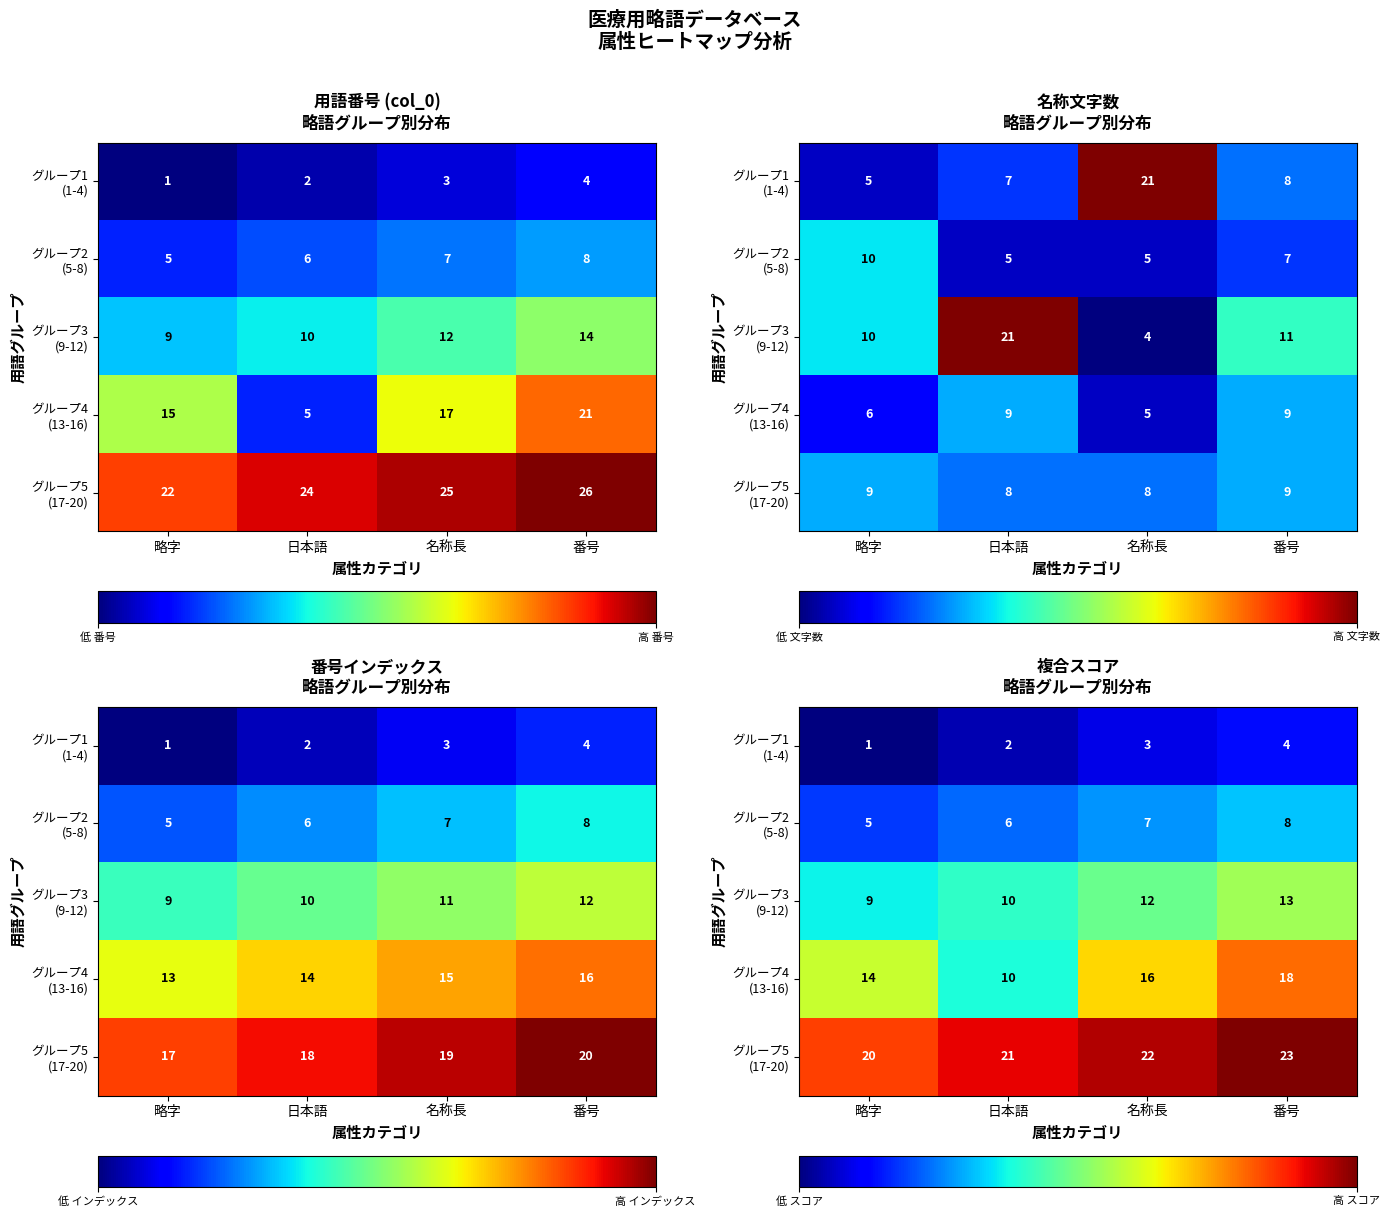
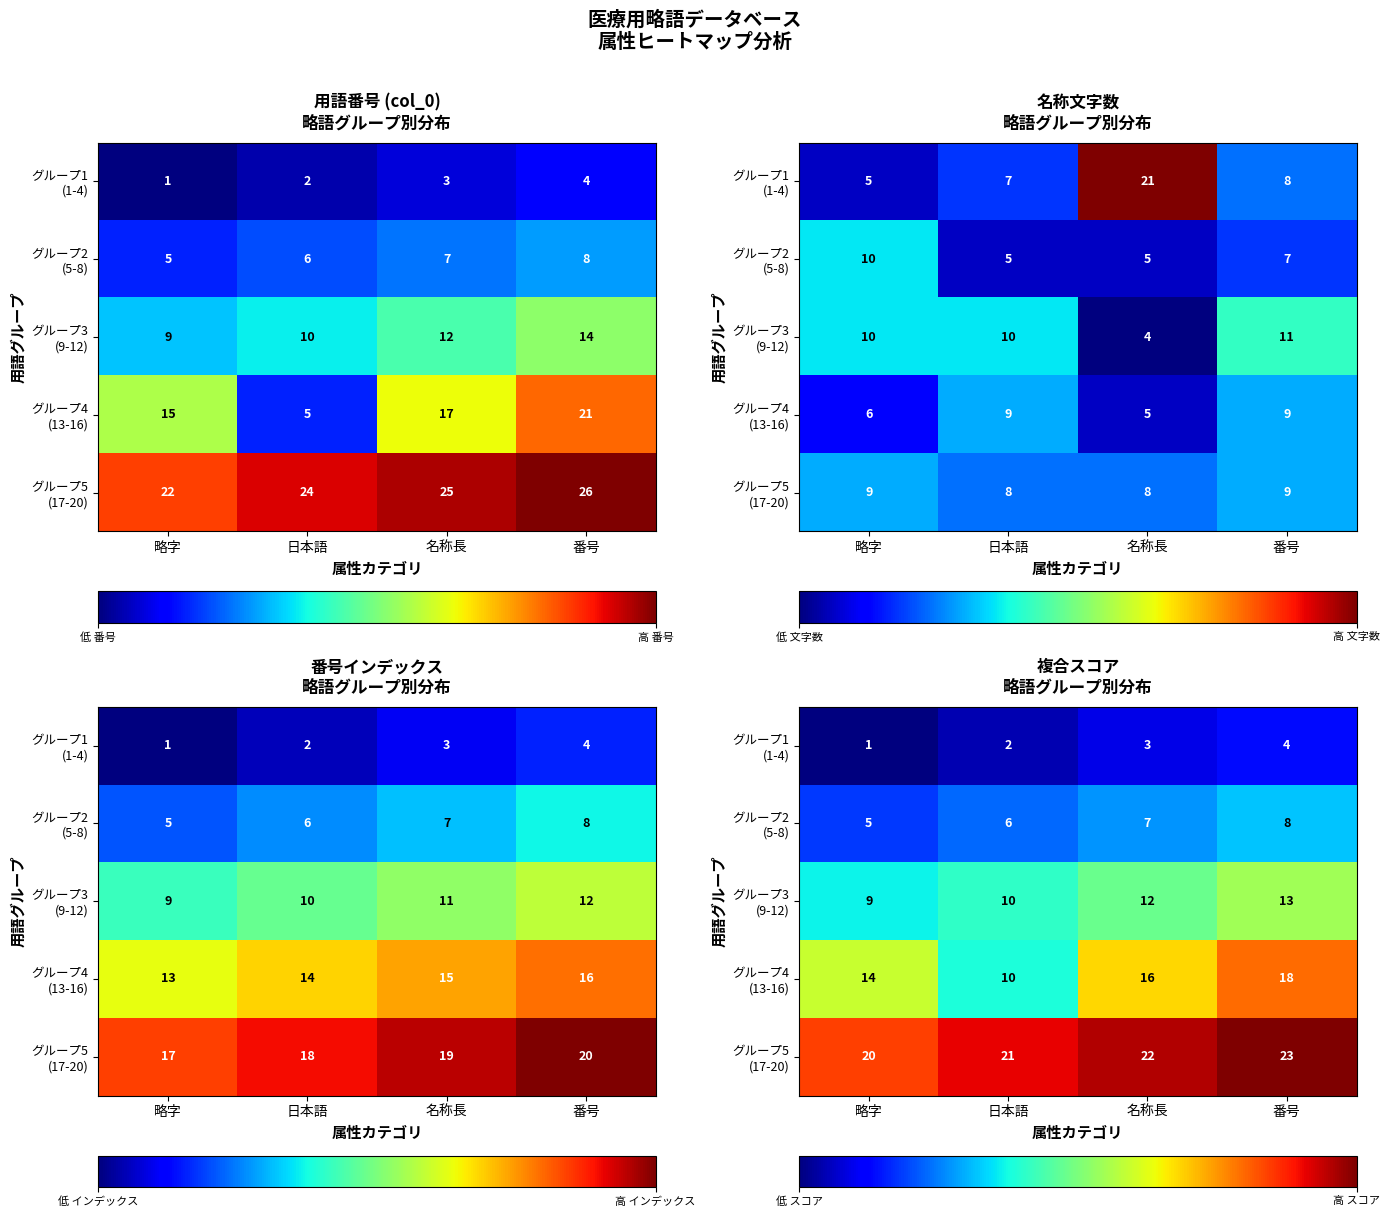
  {
    "用語番号 (col_0) 略語グループ別分布": {
      "グループ1 (1-4)": {
        "略字": 1,
        "日本語": 2,
        "名称長": 3,
        "番号": 4
      },
      "グループ2 (5-8)": {
        "略字": 5,
        "日本語": 6,
        "名称長": 7,
        "番号": 8
      },
      "グループ3 (9-12)": {
        "略字": 9,
        "日本語": 10,
        "名称長": 12,
        "番号": 14
      },
      "グループ4 (13-16)": {
        "略字": 15,
        "日本語": 5,
        "名称長": 17,
        "番号": 21
      },
      "グループ5 (17-20)": {
        "略字": 22,
        "日本語": 24,
        "名称長": 25,
        "番号": 26
      }
    },
    "名称文字数 略語グループ別分布": {
      "グループ1 (1-4)": {
        "略字": 5,
        "日本語": 7,
        "名称長": 21,
        "番号": 8
      },
      "グループ2 (5-8)": {
        "略字": 10,
        "日本語": 5,
        "名称長": 5,
        "番号": 7
      },
      "グループ3 (9-12)": {
        "略字": 10,
-       "日本語": 21,
+       "日本語": 10,
        "名称長": 4,
        "番号": 11
      },
      "グループ4 (13-16)": {
        "略字": 6,
        "日本語": 9,
        "名称長": 5,
        "番号": 9
      },
      "グループ5 (17-20)": {
        "略字": 9,
        "日本語": 8,
        "名称長": 8,
        "番号": 9
      }
    },
    "番号インデックス 略語グループ別分布": {
      "グループ1 (1-4)": {
        "略字": 1,
        "日本語": 2,
        "名称長": 3,
        "番号": 4
      },
      "グループ2 (5-8)": {
        "略字": 5,
        "日本語": 6,
        "名称長": 7,
        "番号": 8
      },
      "グループ3 (9-12)": {
        "略字": 9,
        "日本語": 10,
        "名称長": 11,
        "番号": 12
      },
      "グループ4 (13-16)": {
        "略字": 13,
        "日本語": 14,
        "名称長": 15,
        "番号": 16
      },
      "グループ5 (17-20)": {
        "略字": 17,
        "日本語": 18,
        "名称長": 19,
        "番号": 20
      }
    },
    "複合スコア 略語グループ別分布": {
      "グループ1 (1-4)": {
        "略字": 1,
        "日本語": 2,
        "名称長": 3,
        "番号": 4
      },
      "グループ2 (5-8)": {
        "略字": 5,
        "日本語": 6,
        "名称長": 7,
        "番号": 8
      },
      "グループ3 (9-12)": {
        "略字": 9,
        "日本語": 10,
        "名称長": 12,
        "番号": 13
      },
      "グループ4 (13-16)": {
        "略字": 14,
        "日本語": 10,
        "名称長": 16,
        "番号": 18
      },
      "グループ5 (17-20)": {
        "略字": 20,
        "日本語": 21,
        "名称長": 22,
        "番号": 23
      }
    }
  }
